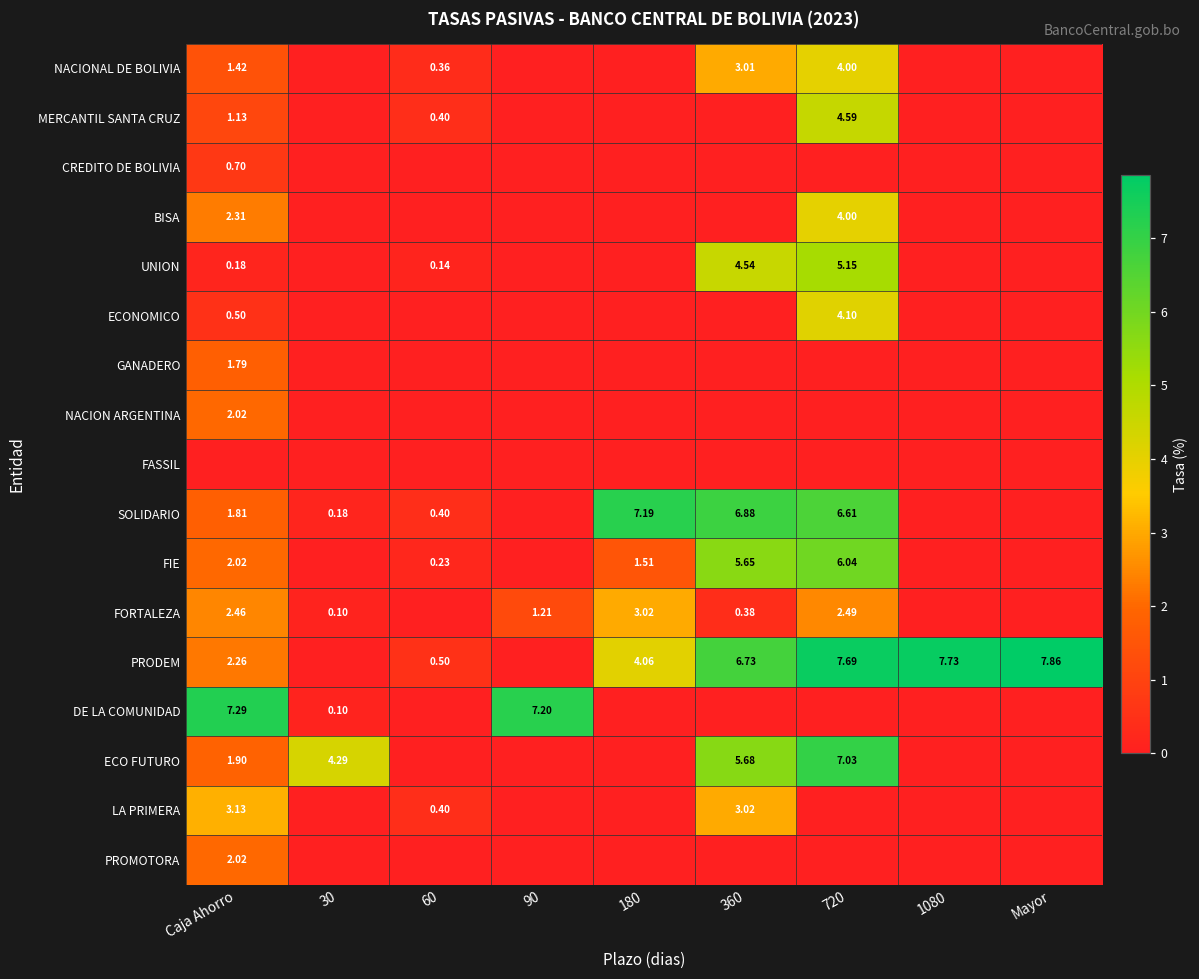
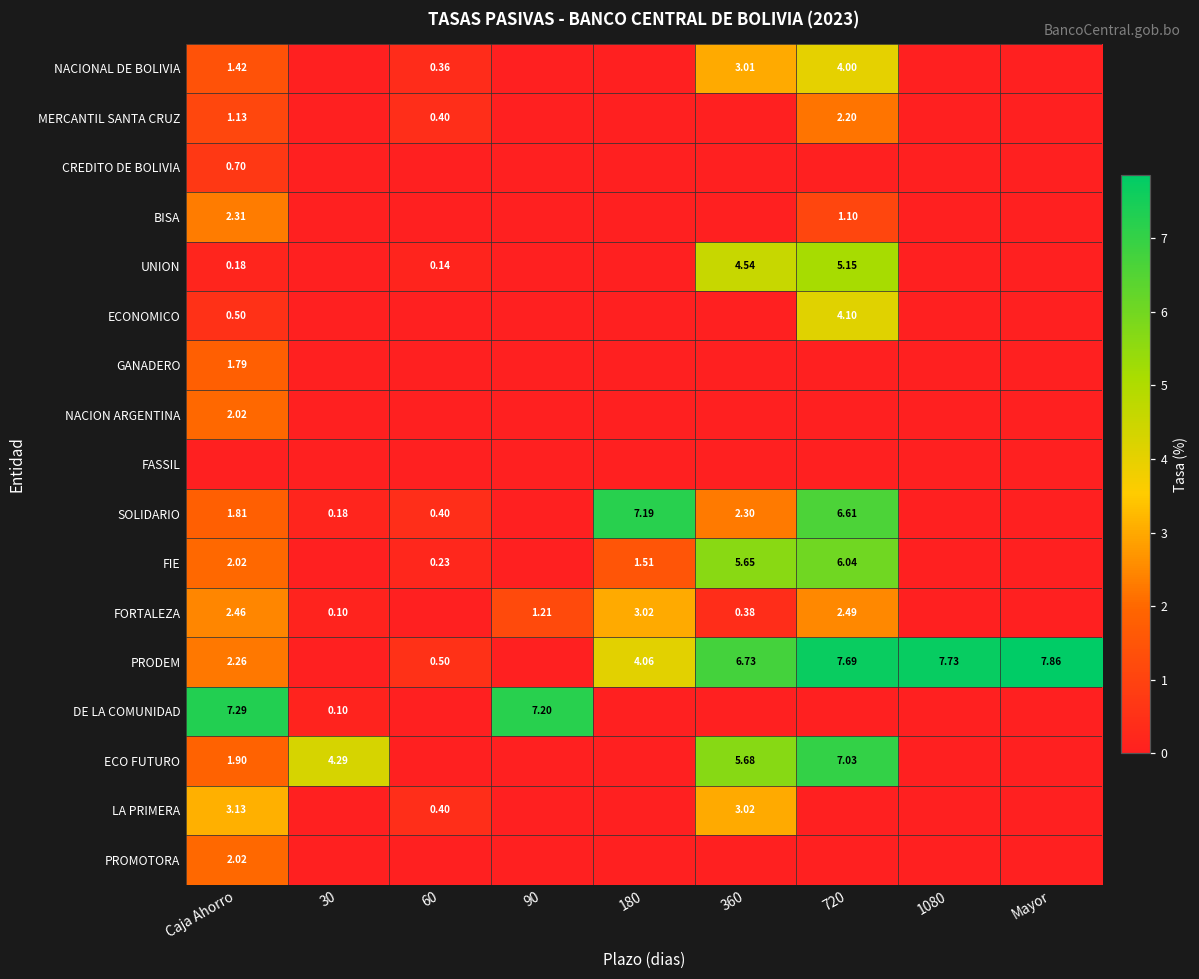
  {
    "NACIONAL DE BOLIVIA": {
      "Caja Ahorro": 1.42,
      "60": 0.36,
      "360": 3.01,
      "720": 4.00
    },
    "MERCANTIL SANTA CRUZ": {
      "Caja Ahorro": 1.13,
      "60": 0.40,
-     "720": 4.59
+     "720": 2.20
    },
    "CREDITO DE BOLIVIA": {
      "Caja Ahorro": 0.70
    },
    "BISA": {
      "Caja Ahorro": 2.31,
-     "720": 4.00
+     "720": 1.10
    },
    "UNION": {
      "Caja Ahorro": 0.18,
      "60": 0.14,
      "360": 4.54,
      "720": 5.15
    },
    "ECONOMICO": {
      "Caja Ahorro": 0.50,
      "720": 4.10
    },
    "GANADERO": {
      "Caja Ahorro": 1.79
    },
    "NACION ARGENTINA": {
      "Caja Ahorro": 2.02
    },
    "SOLIDARIO": {
      "Caja Ahorro": 1.81,
      "30": 0.18,
      "60": 0.40,
      "180": 7.19,
-     "360": 6.88,
+     "360": 2.30,
      "720": 6.61
    },
    "FIE": {
      "Caja Ahorro": 2.02,
      "60": 0.23,
      "180": 1.51,
      "360": 5.65,
      "720": 6.04
    },
    "FORTALEZA": {
      "Caja Ahorro": 2.46,
      "30": 0.10,
      "90": 1.21,
      "180": 3.02,
      "360": 0.38,
      "720": 2.49
    },
    "PRODEM": {
      "Caja Ahorro": 2.26,
      "60": 0.50,
      "180": 4.06,
      "360": 6.73,
      "720": 7.69,
      "1080": 7.73,
      "Mayor": 7.86
    },
    "DE LA COMUNIDAD": {
      "Caja Ahorro": 7.29,
      "30": 0.10,
      "90": 7.20
    },
    "ECO FUTURO": {
      "Caja Ahorro": 1.90,
      "30": 4.29,
      "360": 5.68,
      "720": 7.03
    },
    "LA PRIMERA": {
      "Caja Ahorro": 3.13,
      "60": 0.40,
      "360": 3.02
    },
    "PROMOTORA": {
      "Caja Ahorro": 2.02
    }
  }
